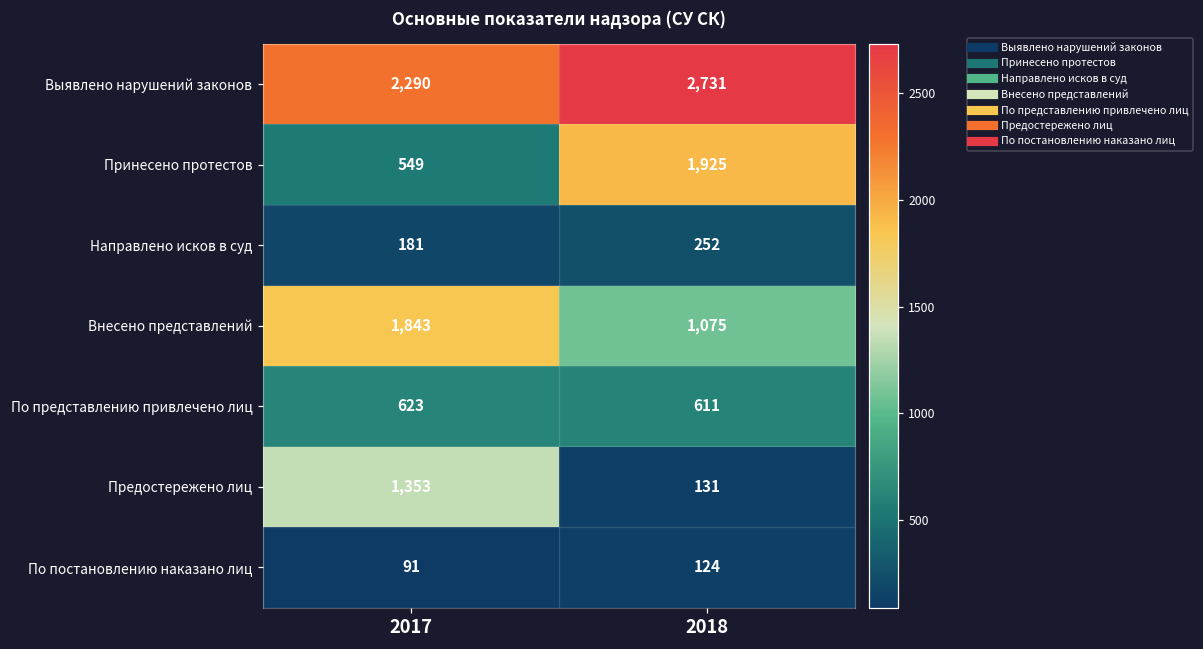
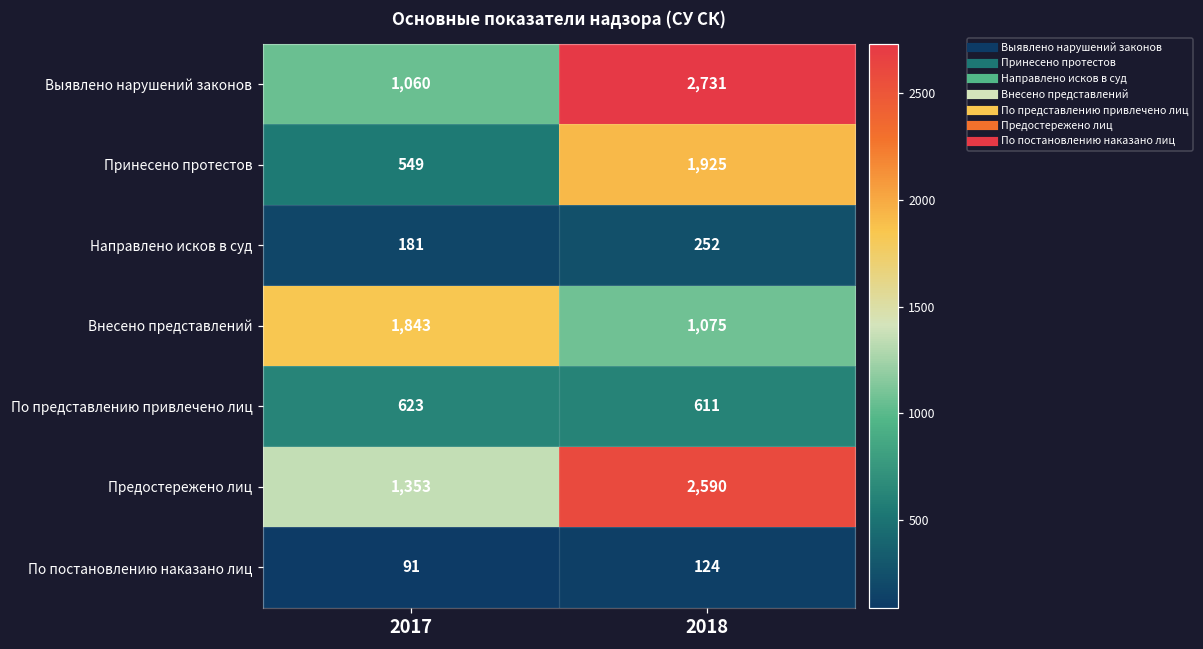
  {
    "Выявлено нарушений законов": {
-     "2017": "2,290",
+     "2017": "1,060",
      "2018": "2,731"
    },
    "Принесено протестов": {
      "2017": "549",
      "2018": "1,925"
    },
    "Направлено исков в суд": {
      "2017": "181",
      "2018": "252"
    },
    "Внесено представлений": {
      "2017": "1,843",
      "2018": "1,075"
    },
    "По представлению привлечено лиц": {
      "2017": "623",
      "2018": "611"
    },
    "Предостережено лиц": {
      "2017": "1,353",
-     "2018": "131"
+     "2018": "2,590"
    },
    "По постановлению наказано лиц": {
      "2017": "91",
      "2018": "124"
    }
  }
